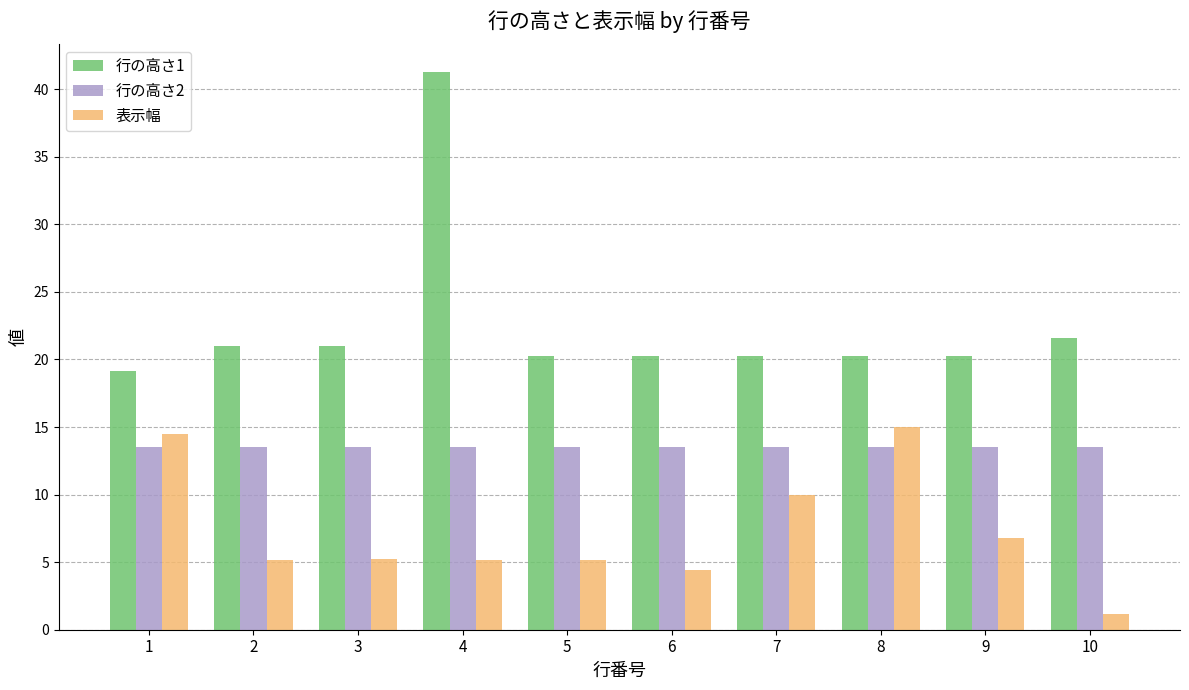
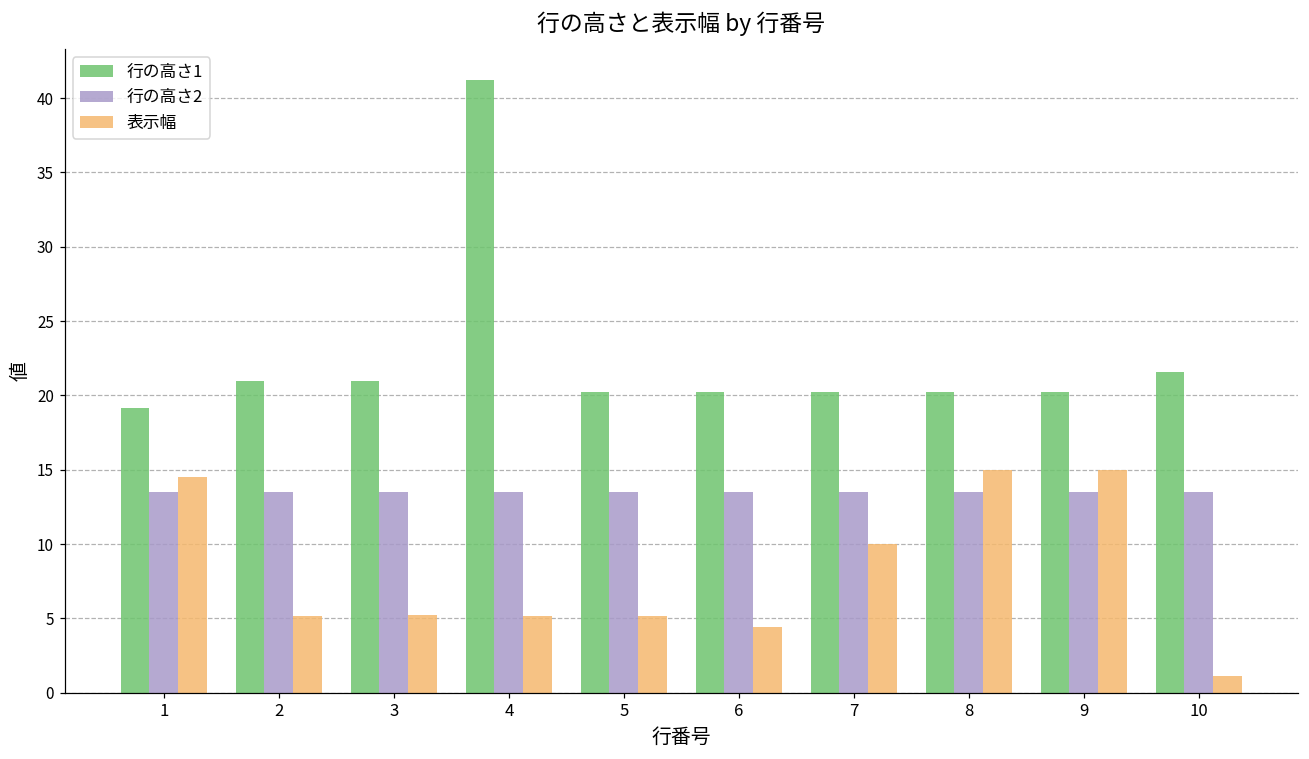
  {
    "行の高さ1": {
      "1": 19.2,
      "2": 21.0,
      "3": 21.0,
      "4": 41.3,
      "5": 20.3,
      "6": 20.3,
      "7": 20.3,
      "8": 20.3,
      "9": 20.3,
      "10": 21.6
    },
    "行の高さ2": {
      "1": 13.5,
      "2": 13.5,
      "3": 13.5,
      "4": 13.5,
      "5": 13.5,
      "6": 13.5,
      "7": 13.5,
      "8": 13.5,
      "9": 13.5,
      "10": 13.5
    },
    "表示幅": {
      "1": 14.5,
      "2": 5.1,
      "3": 5.3,
      "4": 5.1,
      "5": 5.1,
      "6": 4.4,
      "7": 10.0,
      "8": 15.0,
-     "9": 6.8,
+     "9": 15.0,
      "10": 1.1
    }
  }
